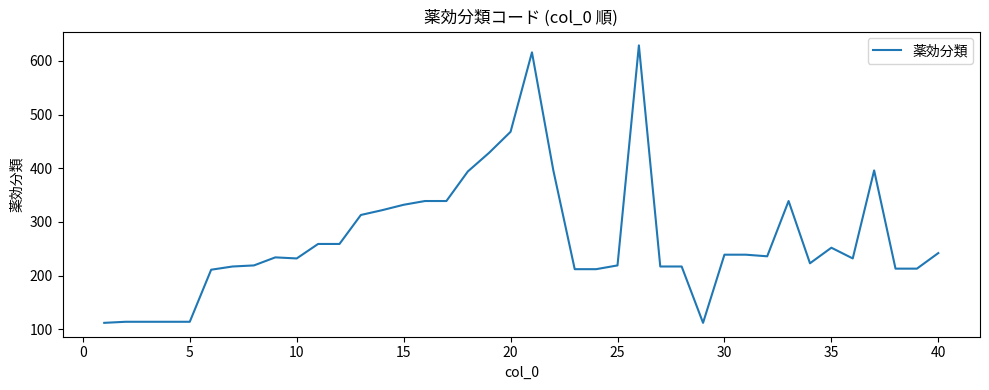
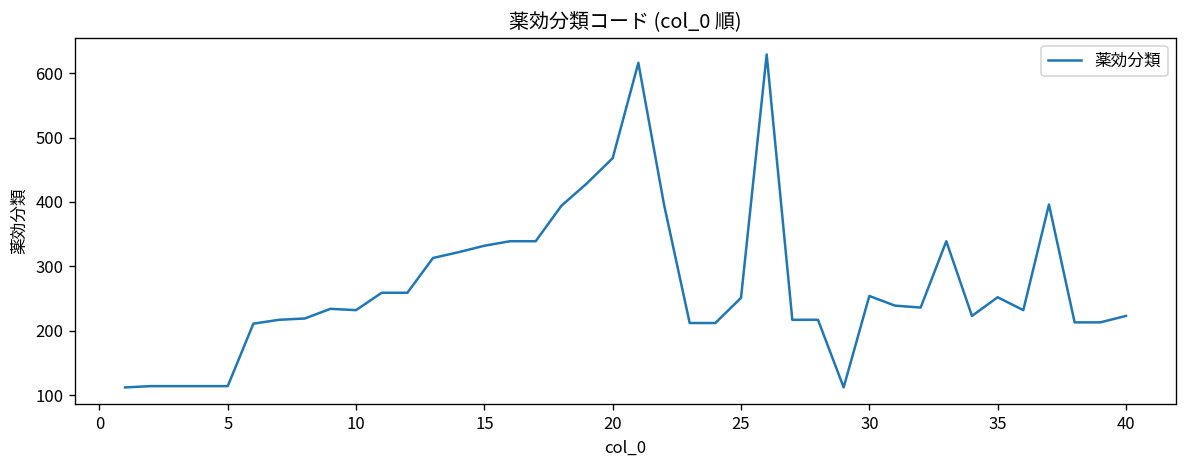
  {
    "5": 110,
    "10": 230,
    "15": 330,
    "20": 470,
-   "25": 220,
-   "30": 240,
+   "25": 250,
+   "30": 250,
    "35": 250,
-   "40": 240
+   "40": 220
  }
